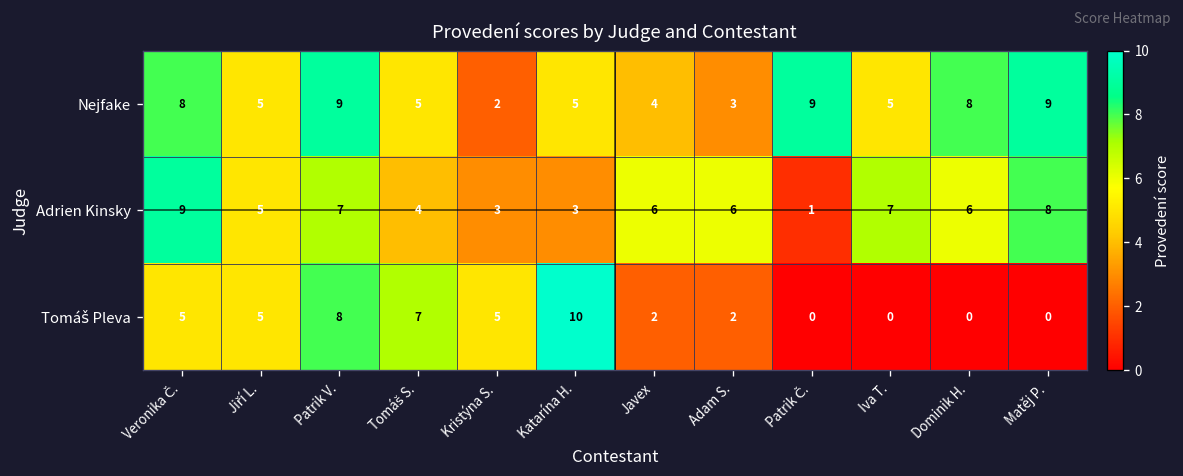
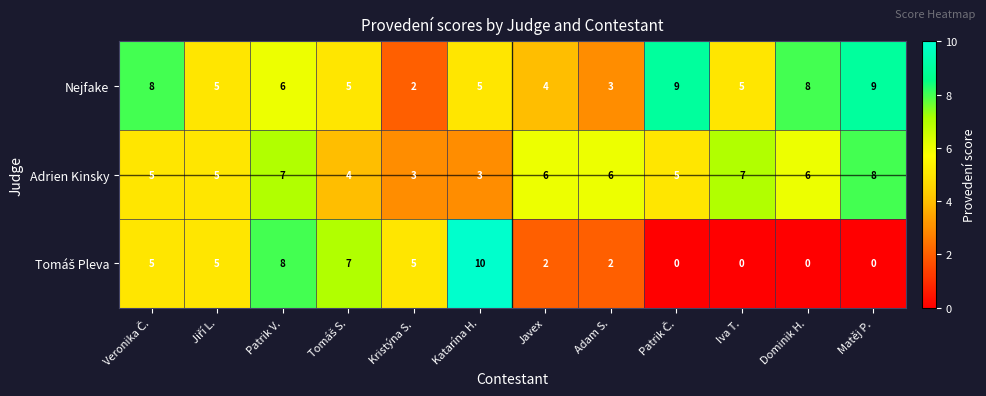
  {
    "Nejfake": {
      "Veronika Č.": 8,
      "Jiří L.": 5,
-     "Patrik V.": 9,
+     "Patrik V.": 6,
      "Tomáš S.": 5,
      "Kristýna S.": 2,
      "Katarína H.": 5,
      "Javex": 4,
      "Adam S.": 3,
      "Patrik Č.": 9,
      "Iva T.": 5,
      "Dominik H.": 8,
      "Matěj P.": 9
    },
    "Adrien Kinsky": {
-     "Veronika Č.": 9,
+     "Veronika Č.": 5,
      "Jiří L.": 5,
      "Patrik V.": 7,
      "Tomáš S.": 4,
      "Kristýna S.": 3,
      "Katarína H.": 3,
      "Javex": 6,
      "Adam S.": 6,
-     "Patrik Č.": 1,
+     "Patrik Č.": 5,
      "Iva T.": 7,
      "Dominik H.": 6,
      "Matěj P.": 8
    },
    "Tomáš Pleva": {
      "Veronika Č.": 5,
      "Jiří L.": 5,
      "Patrik V.": 8,
      "Tomáš S.": 7,
      "Kristýna S.": 5,
      "Katarína H.": 10,
      "Javex": 2,
      "Adam S.": 2,
      "Patrik Č.": 0,
      "Iva T.": 0,
      "Dominik H.": 0,
      "Matěj P.": 0
    }
  }
